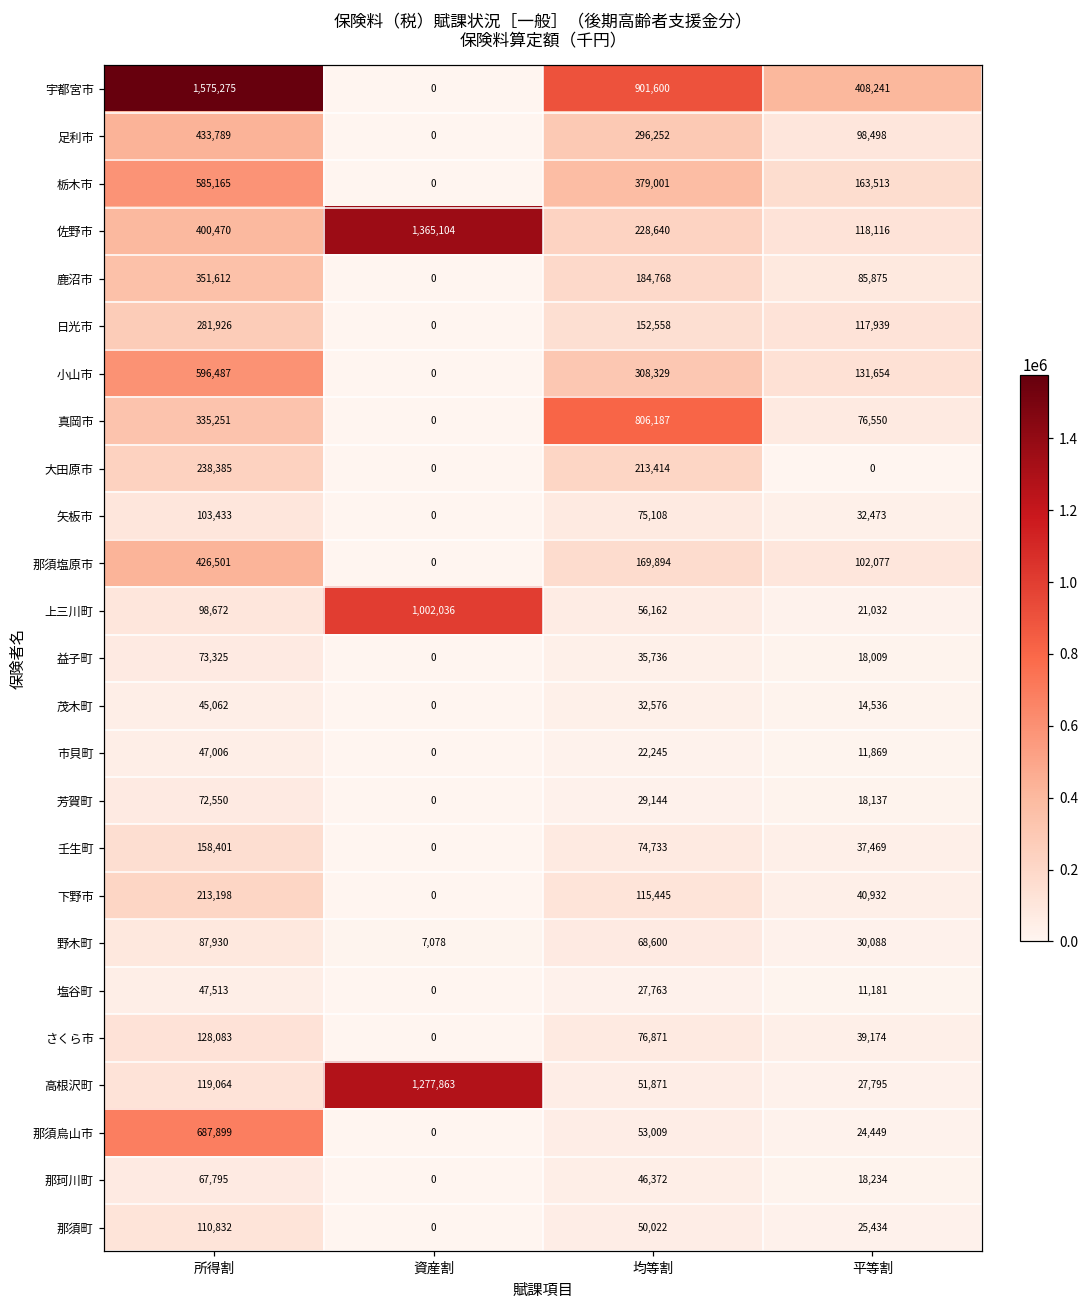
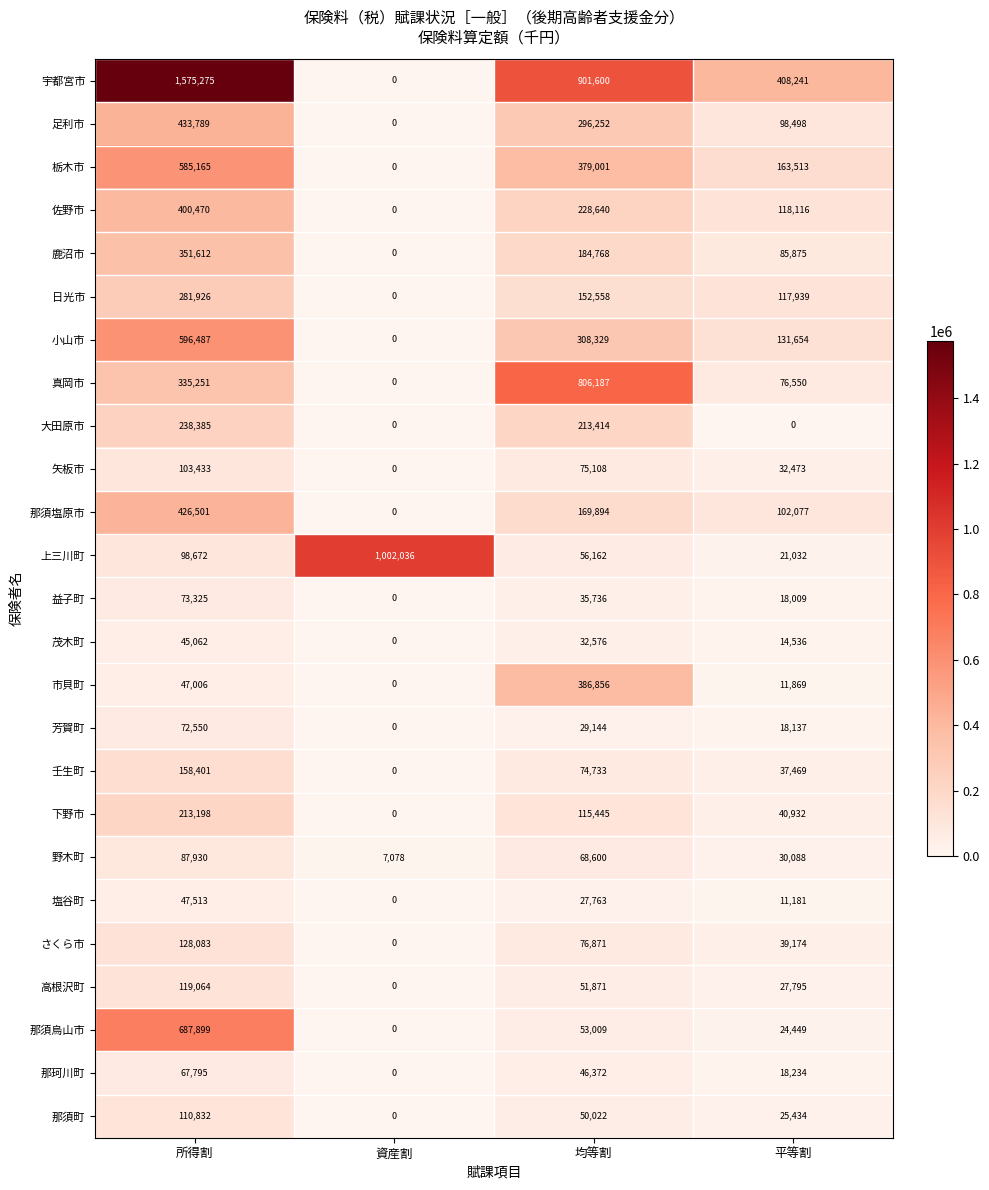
  {
    "宇都宮市": {
      "所得割": "1,575,275",
      "資産割": "0",
      "均等割": "901,600",
      "平等割": "408,241"
    },
    "足利市": {
      "所得割": "433,789",
      "資産割": "0",
      "均等割": "296,252",
      "平等割": "98,498"
    },
    "栃木市": {
      "所得割": "585,165",
      "資産割": "0",
      "均等割": "379,001",
      "平等割": "163,513"
    },
    "佐野市": {
      "所得割": "400,470",
-     "資産割": "1,365,104",
+     "資産割": "0",
      "均等割": "228,640",
      "平等割": "118,116"
    },
    "鹿沼市": {
      "所得割": "351,612",
      "資産割": "0",
      "均等割": "184,768",
      "平等割": "85,875"
    },
    "日光市": {
      "所得割": "281,926",
      "資産割": "0",
      "均等割": "152,558",
      "平等割": "117,939"
    },
    "小山市": {
      "所得割": "596,487",
      "資産割": "0",
      "均等割": "308,329",
      "平等割": "131,654"
    },
    "真岡市": {
      "所得割": "335,251",
      "資産割": "0",
      "均等割": "806,187",
      "平等割": "76,550"
    },
    "大田原市": {
      "所得割": "238,385",
      "資産割": "0",
      "均等割": "213,414",
      "平等割": "0"
    },
    "矢板市": {
      "所得割": "103,433",
      "資産割": "0",
      "均等割": "75,108",
      "平等割": "32,473"
    },
    "那須塩原市": {
      "所得割": "426,501",
      "資産割": "0",
      "均等割": "169,894",
      "平等割": "102,077"
    },
    "上三川町": {
      "所得割": "98,672",
      "資産割": "1,002,036",
      "均等割": "56,162",
      "平等割": "21,032"
    },
    "益子町": {
      "所得割": "73,325",
      "資産割": "0",
      "均等割": "35,736",
      "平等割": "18,009"
    },
    "茂木町": {
      "所得割": "45,062",
      "資産割": "0",
      "均等割": "32,576",
      "平等割": "14,536"
    },
    "市貝町": {
      "所得割": "47,006",
      "資産割": "0",
-     "均等割": "22,245",
+     "均等割": "386,856",
      "平等割": "11,869"
    },
    "芳賀町": {
      "所得割": "72,550",
      "資産割": "0",
      "均等割": "29,144",
      "平等割": "18,137"
    },
    "壬生町": {
      "所得割": "158,401",
      "資産割": "0",
      "均等割": "74,733",
      "平等割": "37,469"
    },
    "下野市": {
      "所得割": "213,198",
      "資産割": "0",
      "均等割": "115,445",
      "平等割": "40,932"
    },
    "野木町": {
      "所得割": "87,930",
      "資産割": "7,078",
      "均等割": "68,600",
      "平等割": "30,088"
    },
    "塩谷町": {
      "所得割": "47,513",
      "資産割": "0",
      "均等割": "27,763",
      "平等割": "11,181"
    },
    "さくら市": {
      "所得割": "128,083",
      "資産割": "0",
      "均等割": "76,871",
      "平等割": "39,174"
    },
    "高根沢町": {
      "所得割": "119,064",
-     "資産割": "1,277,863",
+     "資産割": "0",
      "均等割": "51,871",
      "平等割": "27,795"
    },
    "那須烏山市": {
      "所得割": "687,899",
      "資産割": "0",
      "均等割": "53,009",
      "平等割": "24,449"
    },
    "那珂川町": {
      "所得割": "67,795",
      "資産割": "0",
      "均等割": "46,372",
      "平等割": "18,234"
    },
    "那須町": {
      "所得割": "110,832",
      "資産割": "0",
      "均等割": "50,022",
      "平等割": "25,434"
    }
  }
